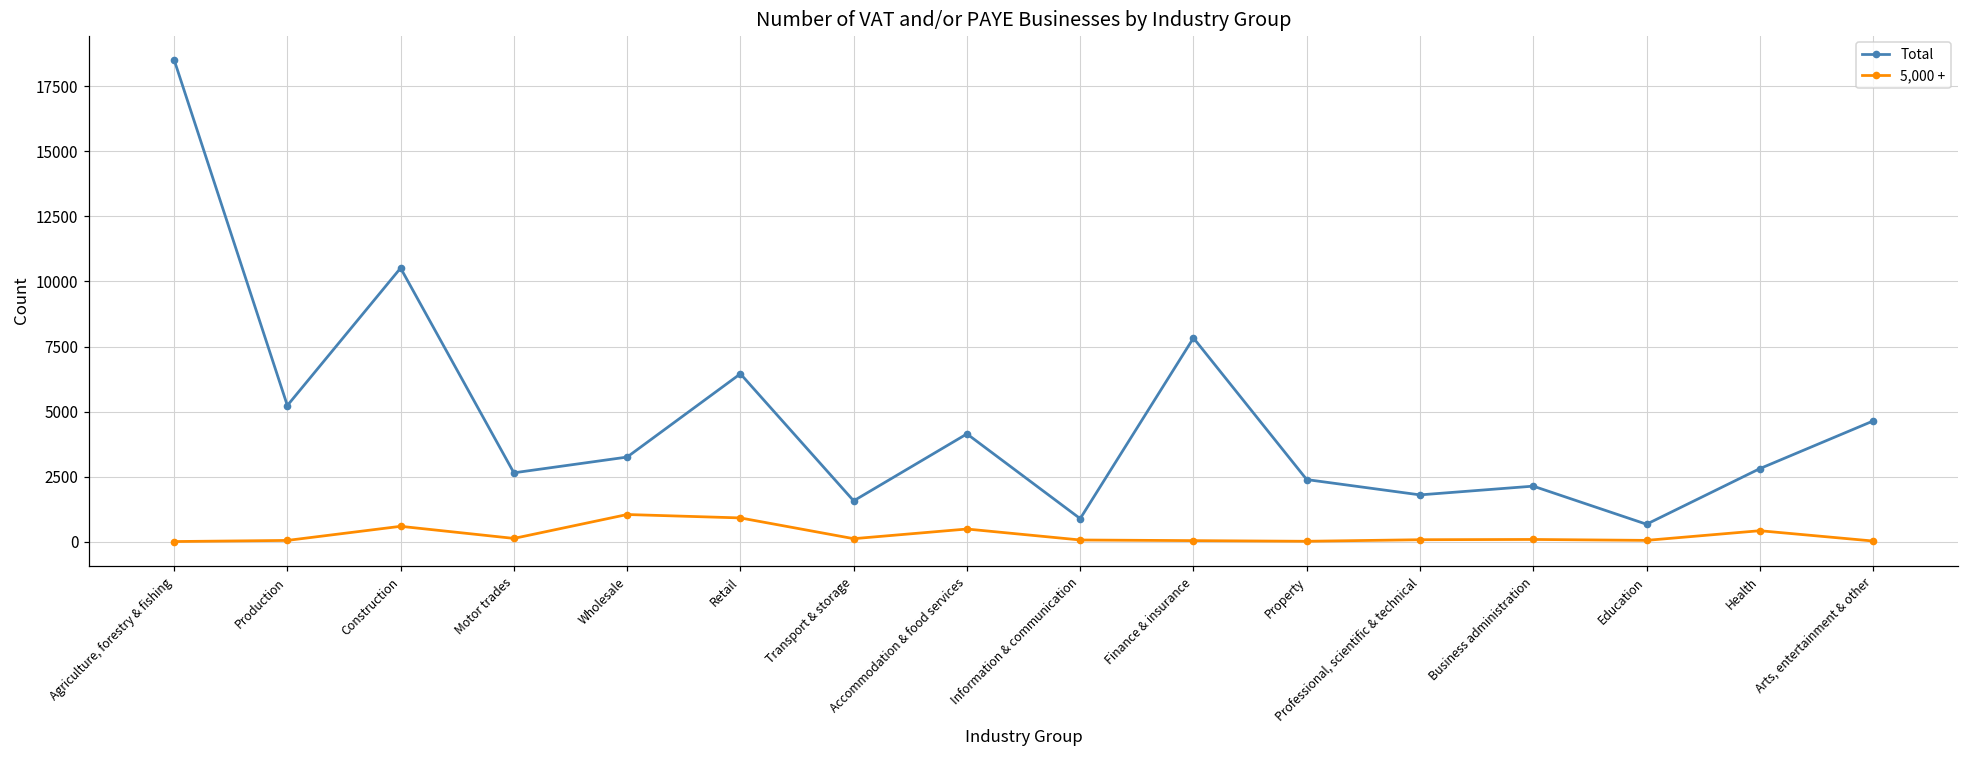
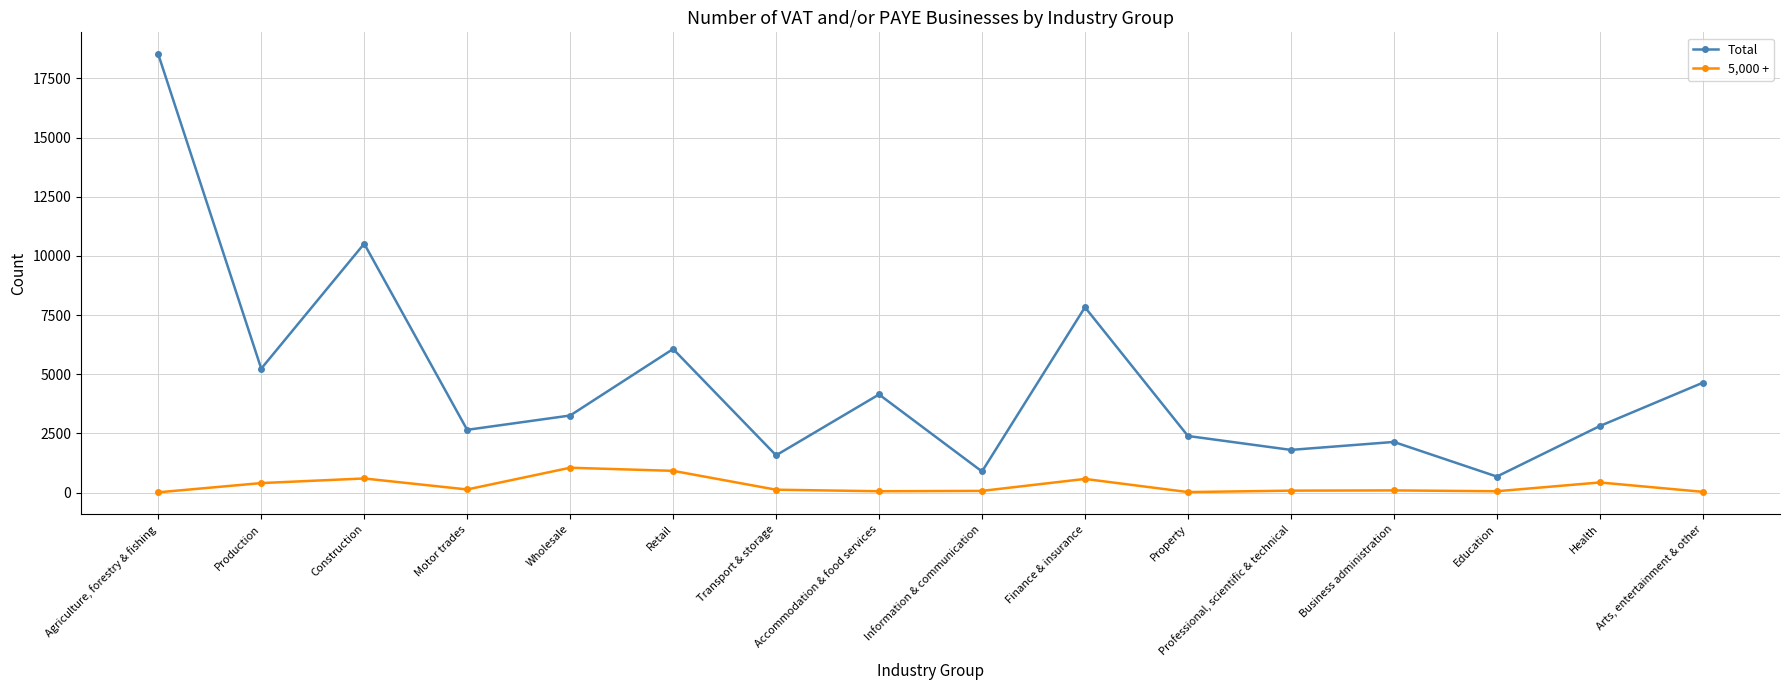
  {
    "Total": {
      "Agriculture, forestry & fishing": 18500,
      "Production": 5200,
      "Construction": 10500,
      "Motor trades": 2700,
      "Wholesale": 3300,
-     "Retail": 6500,
+     "Retail": 6100,
      "Transport & storage": 1600,
      "Accommodation & food services": 4100,
      "Information & communication": 900,
      "Finance & insurance": 7800,
      "Property": 2400,
      "Professional, scientific & technical": 1800,
      "Business administration": 2100,
      "Education": 700,
      "Health": 2800,
      "Arts, entertainment & other": 4600
    },
    "5,000 +": {
      "Agriculture, forestry & fishing": 0,
-     "Production": 100,
+     "Production": 400,
      "Construction": 600,
      "Motor trades": 100,
      "Wholesale": 1000,
      "Retail": 900,
      "Transport & storage": 100,
-     "Accommodation & food services": 500,
+     "Accommodation & food services": 100,
      "Information & communication": 100,
-     "Finance & insurance": 0,
+     "Finance & insurance": 600,
      "Property": 0,
      "Professional, scientific & technical": 100,
      "Business administration": 100,
      "Education": 100,
      "Health": 400,
      "Arts, entertainment & other": 0
    }
  }
